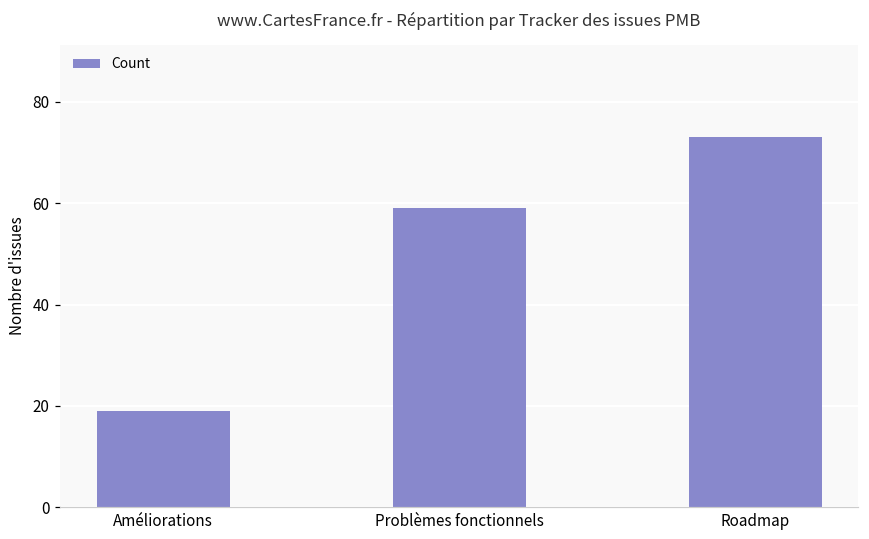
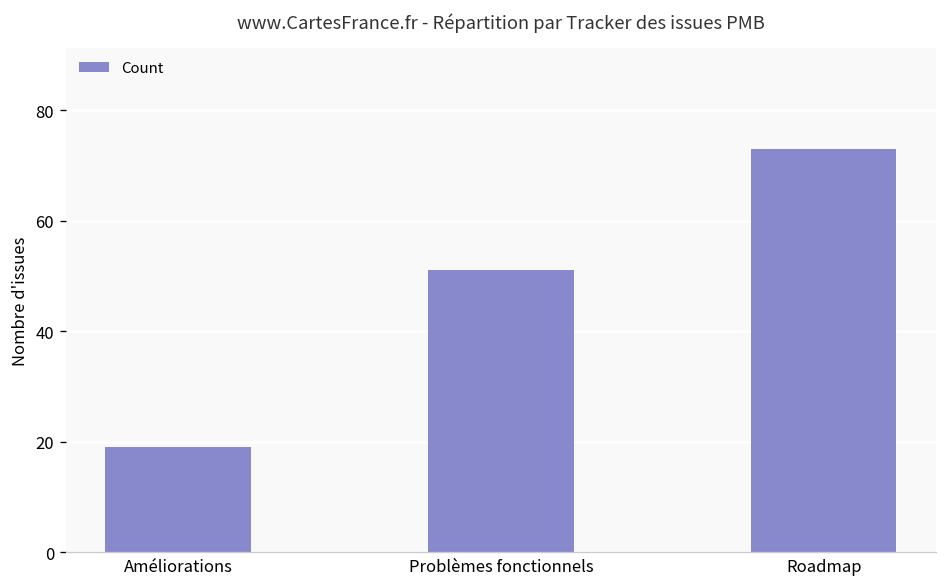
  {
    "Améliorations": 19,
-   "Problèmes fonctionnels": 59,
+   "Problèmes fonctionnels": 51,
    "Roadmap": 73
  }
